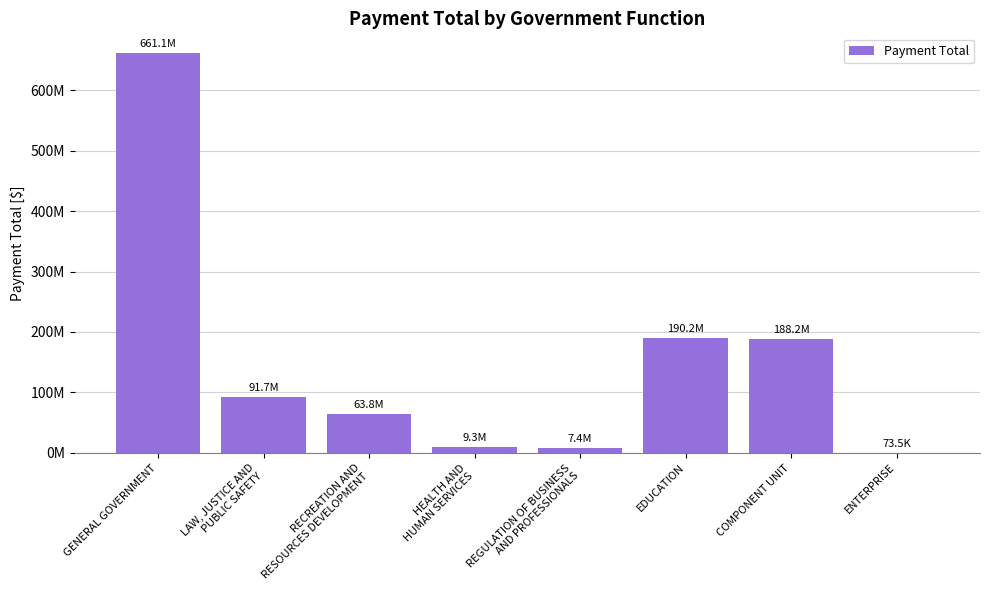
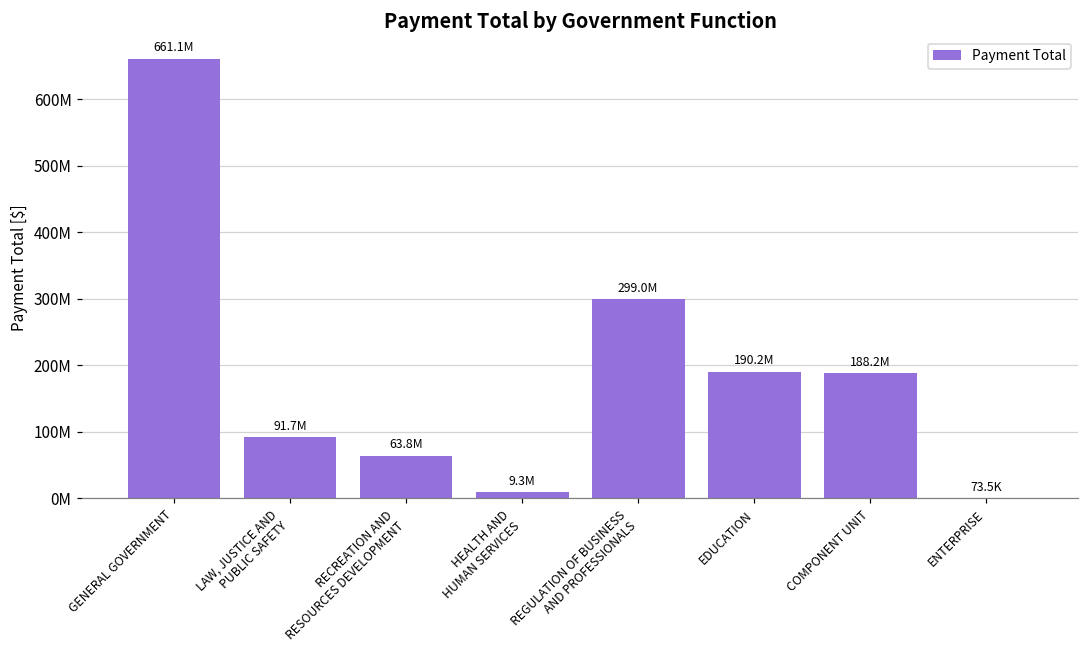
  {
    "GENERAL GOVERNMENT": "661.1M",
    "LAW, JUSTICE AND PUBLIC SAFETY": "91.7M",
    "RECREATION AND RESOURCES DEVELOPMENT": "63.8M",
    "HEALTH AND HUMAN SERVICES": "9.3M",
-   "REGULATION OF BUSINESS AND PROFESSIONALS": "7.4M",
+   "REGULATION OF BUSINESS AND PROFESSIONALS": "299.0M",
    "EDUCATION": "190.2M",
    "COMPONENT UNIT": "188.2M",
    "ENTERPRISE": "73.5K"
  }
